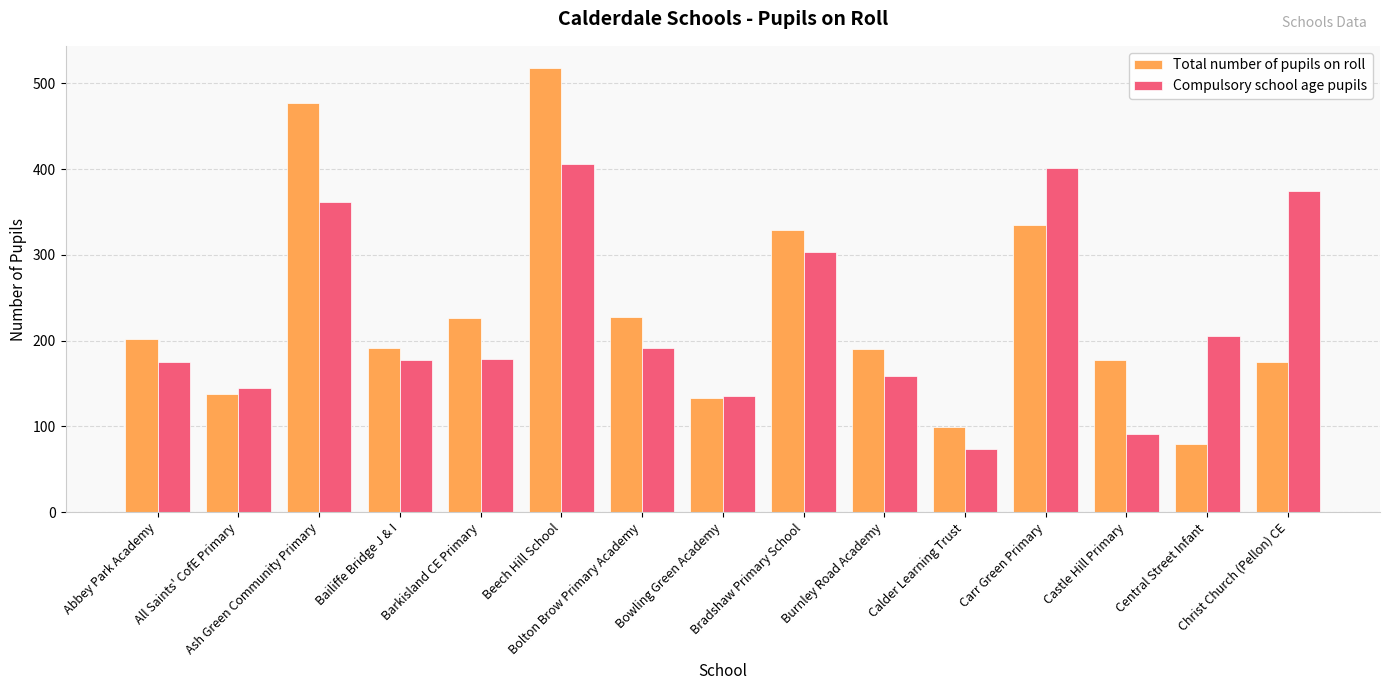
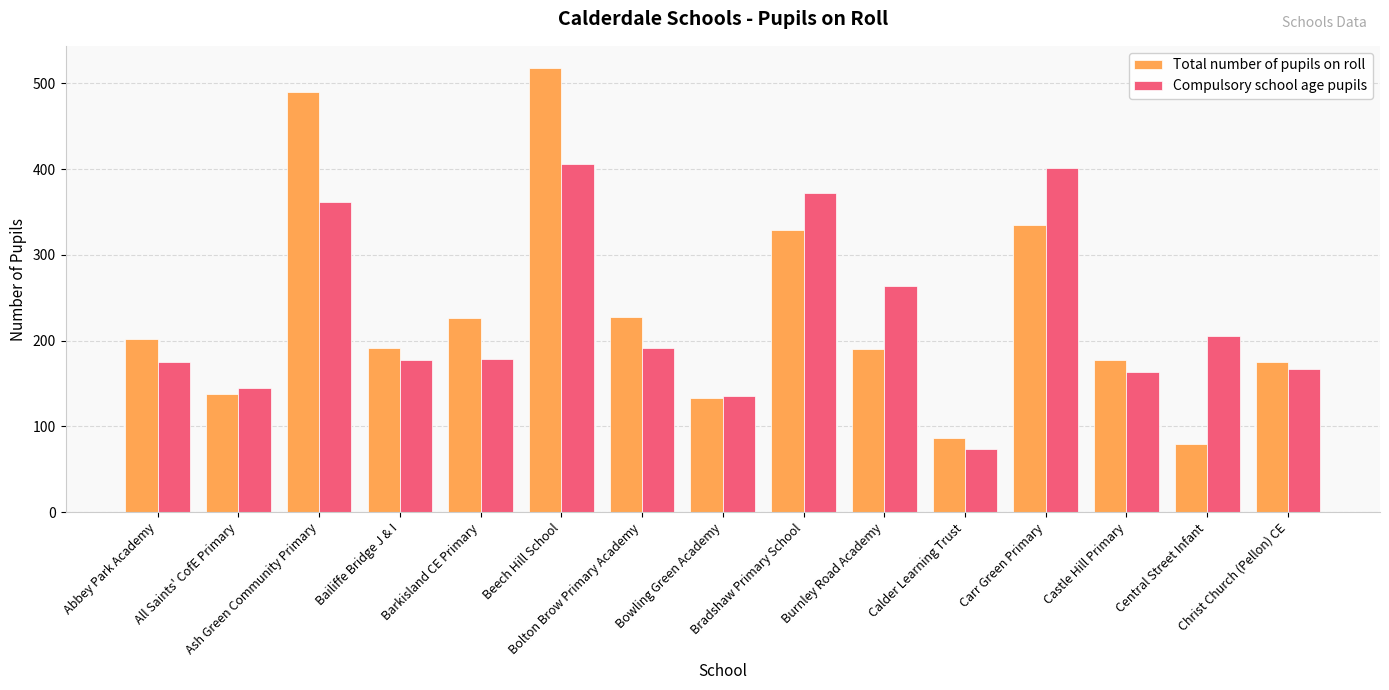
  {
    "Total number of pupils on roll": {
      "Abbey Park Academy": 200,
      "All Saints' CofE Primary": 140,
-     "Ash Green Community Primary": 480,
+     "Ash Green Community Primary": 490,
      "Bailiffe Bridge J & I": 190,
      "Barkisland CE Primary": 230,
      "Beech Hill School": 520,
      "Bolton Brow Primary Academy": 230,
      "Bowling Green Academy": 130,
      "Bradshaw Primary School": 330,
      "Burnley Road Academy": 190,
-     "Calder Learning Trust": 100,
+     "Calder Learning Trust": 90,
      "Carr Green Primary": 340,
      "Castle Hill Primary": 180,
      "Central Street Infant": 80,
      "Christ Church (Pellon) CE": 180
    },
    "Compulsory school age pupils": {
      "Abbey Park Academy": 180,
      "All Saints' CofE Primary": 150,
      "Ash Green Community Primary": 360,
      "Bailiffe Bridge J & I": 180,
      "Barkisland CE Primary": 180,
      "Beech Hill School": 410,
      "Bolton Brow Primary Academy": 190,
      "Bowling Green Academy": 140,
-     "Bradshaw Primary School": 300,
-     "Burnley Road Academy": 160,
+     "Bradshaw Primary School": 370,
+     "Burnley Road Academy": 260,
      "Calder Learning Trust": 70,
      "Carr Green Primary": 400,
-     "Castle Hill Primary": 90,
+     "Castle Hill Primary": 160,
      "Central Street Infant": 210,
-     "Christ Church (Pellon) CE": 380
+     "Christ Church (Pellon) CE": 170
    }
  }
